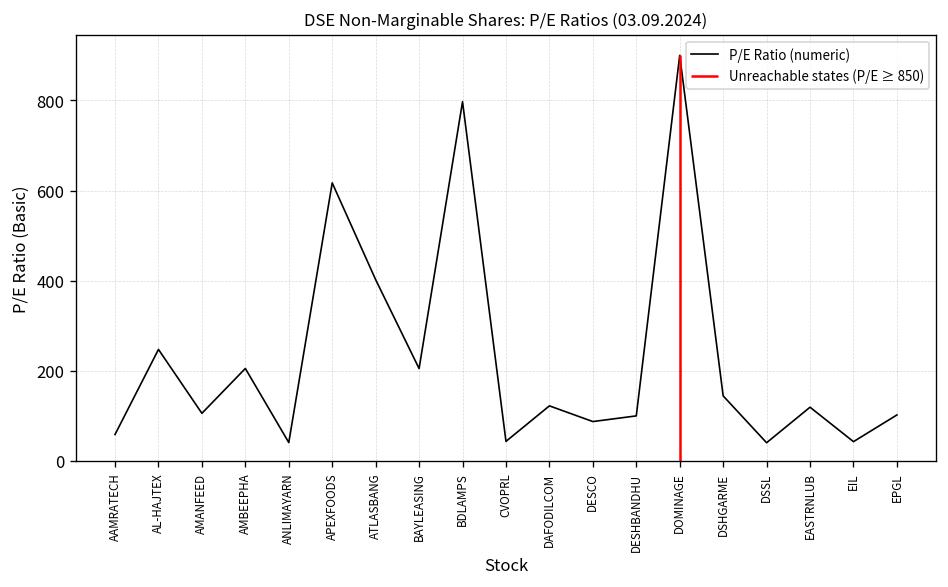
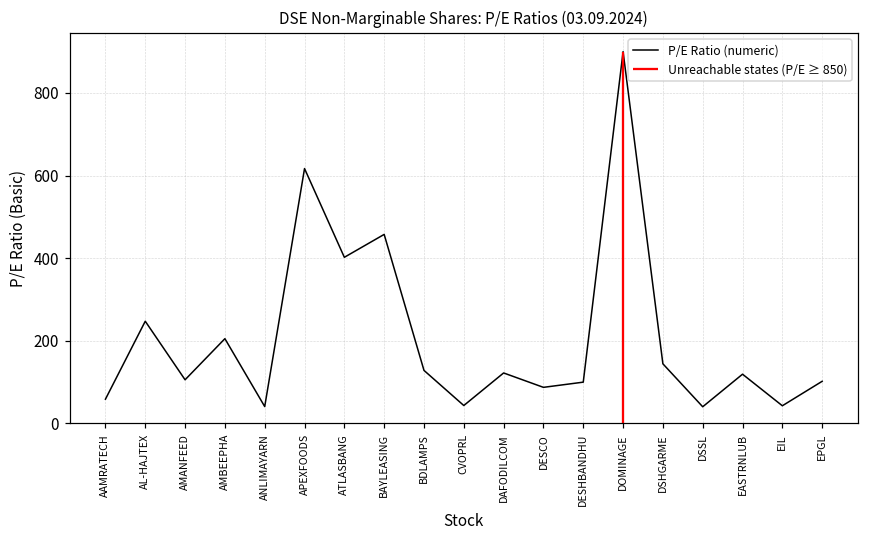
  {
    "AAMRATECH": 60,
    "AL-HAJTEX": 250,
    "AMANFEED": 110,
    "AMBEEPHA": 210,
    "ANLIMAYARN": 40,
    "APEXFOODS": 620,
    "ATLASBANG": 400,
-   "BAYLEASING": 200,
-   "BDLAMPS": 800,
+   "BAYLEASING": 460,
+   "BDLAMPS": 130,
    "CVOPRL": 40,
    "DAFODILCOM": 120,
    "DESCO": 90,
    "DESHBANDHU": 100,
    "DOMINAGE": 900,
    "DSHGARME": 140,
    "DSSL": 40,
    "EASTRNLUB": 120,
    "EIL": 40,
    "EPGL": 100
  }
